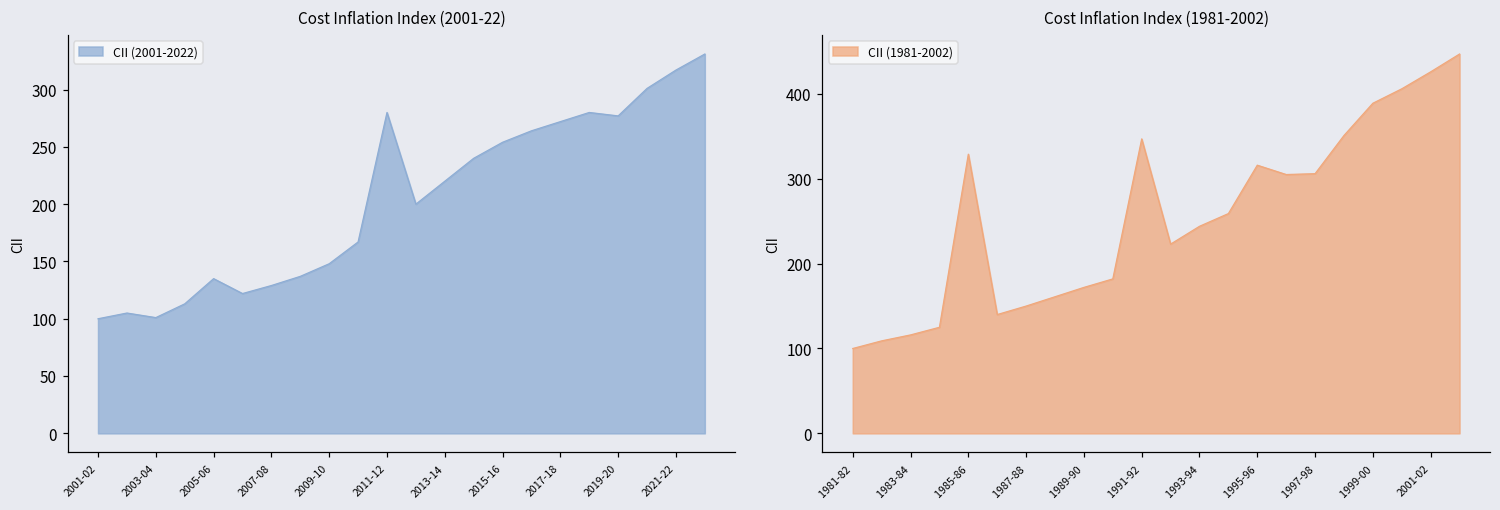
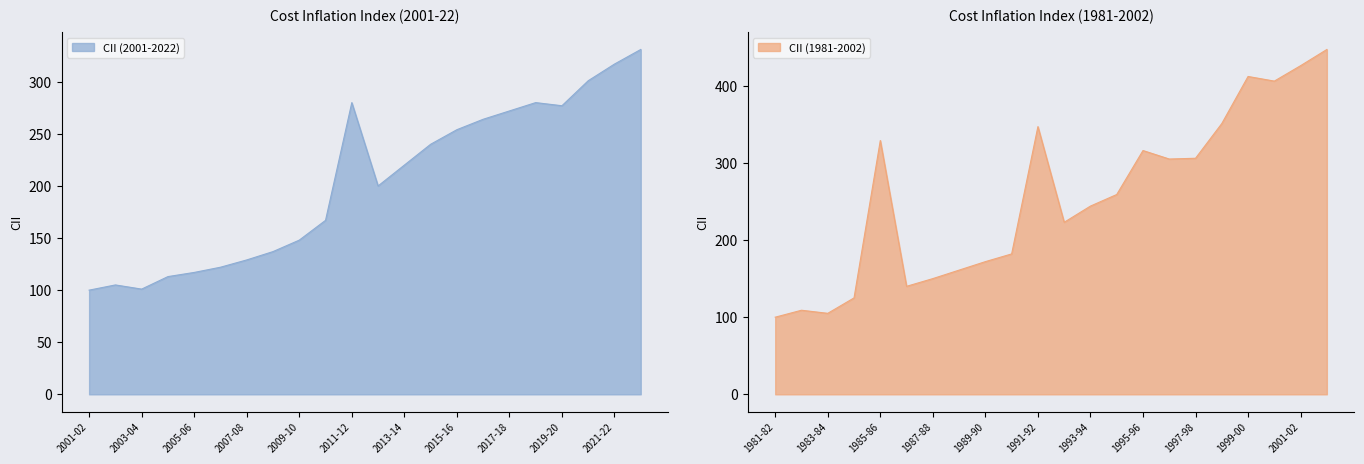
  {
    "Cost Inflation Index (2001-22)": {
      "2001-02": 100,
      "2003-04": 101,
-     "2005-06": 135,
+     "2005-06": 117,
      "2007-08": 129,
      "2009-10": 148,
      "2011-12": 280,
      "2013-14": 220,
      "2015-16": 254,
      "2017-18": 272,
      "2019-20": 277,
      "2021-22": 317
    },
    "Cost Inflation Index (1981-2002)": {
      "1981-82": 100,
-     "1983-84": 120,
+     "1983-84": 110,
      "1985-86": 330,
      "1987-88": 150,
      "1989-90": 170,
      "1991-92": 350,
      "1993-94": 240,
      "1995-96": 320,
      "1997-98": 310,
-     "1999-00": 390,
+     "1999-00": 410,
      "2001-02": 430
    }
  }
